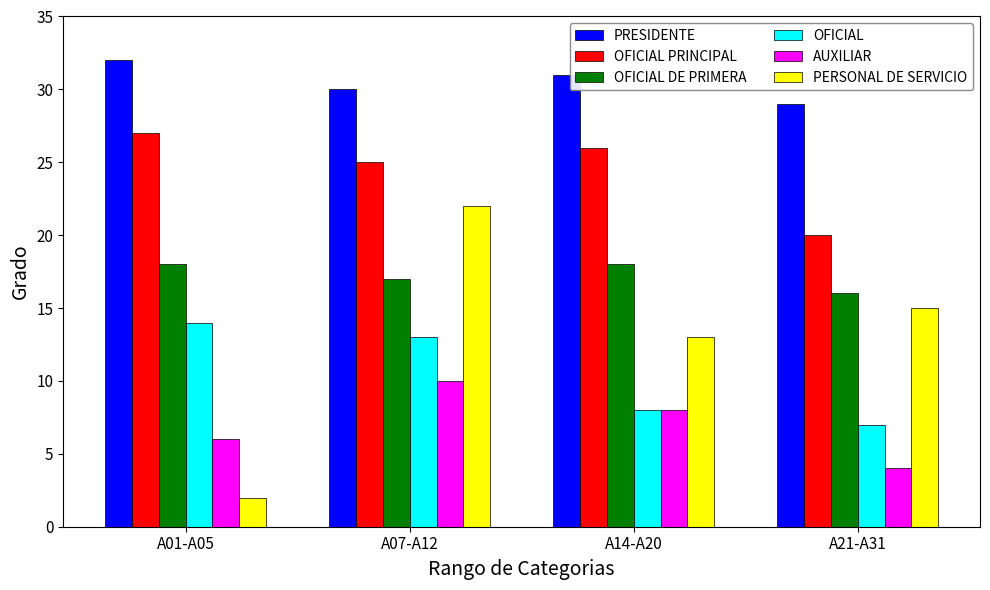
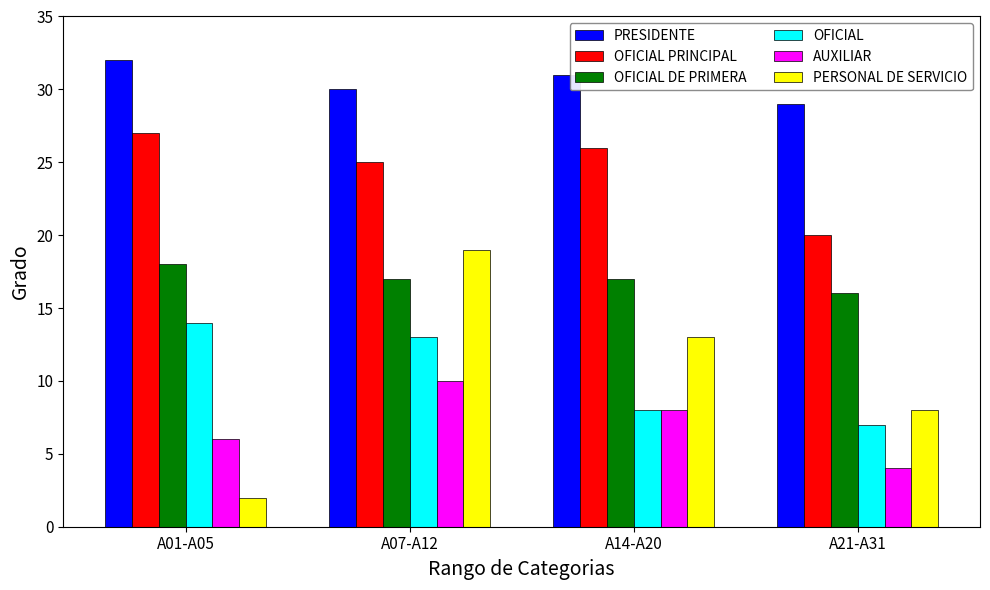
  {
    "PRESIDENTE": {
      "A01-A05": 32,
      "A07-A12": 30,
      "A14-A20": 31,
      "A21-A31": 29
    },
    "OFICIAL PRINCIPAL": {
      "A01-A05": 27,
      "A07-A12": 25,
      "A14-A20": 26,
      "A21-A31": 20
    },
    "OFICIAL DE PRIMERA": {
      "A01-A05": 18,
      "A07-A12": 17,
-     "A14-A20": 18,
+     "A14-A20": 17,
      "A21-A31": 16
    },
    "OFICIAL": {
      "A01-A05": 14,
      "A07-A12": 13,
      "A14-A20": 8,
      "A21-A31": 7
    },
    "AUXILIAR": {
      "A01-A05": 6,
      "A07-A12": 10,
      "A14-A20": 8,
      "A21-A31": 4
    },
    "PERSONAL DE SERVICIO": {
      "A01-A05": 2,
-     "A07-A12": 22,
+     "A07-A12": 19,
      "A14-A20": 13,
-     "A21-A31": 15
+     "A21-A31": 8
    }
  }
